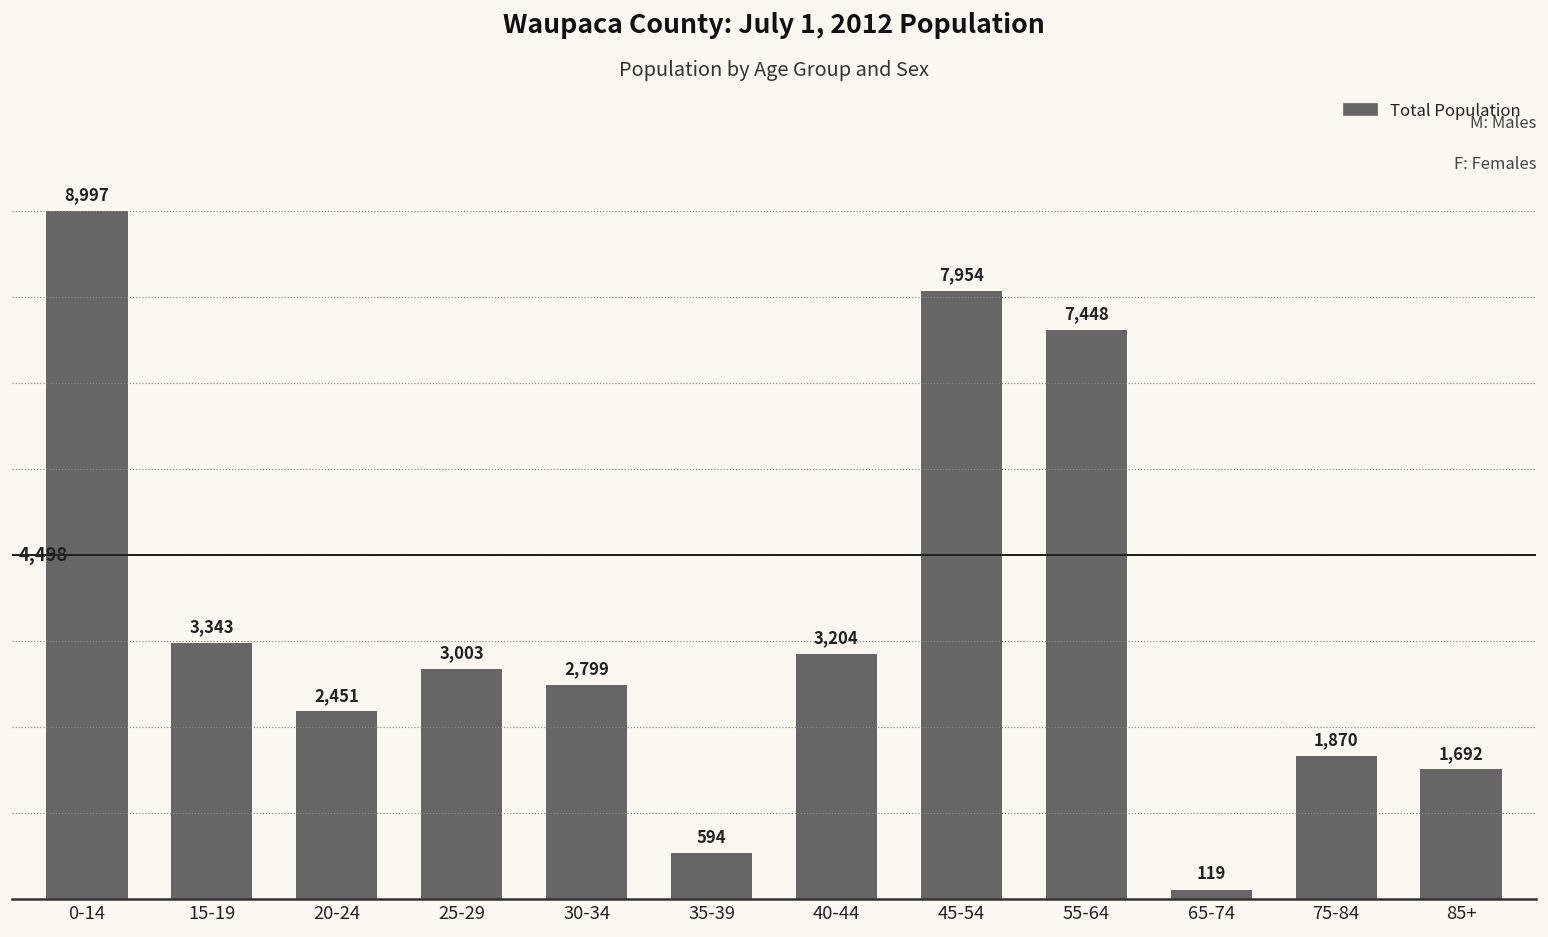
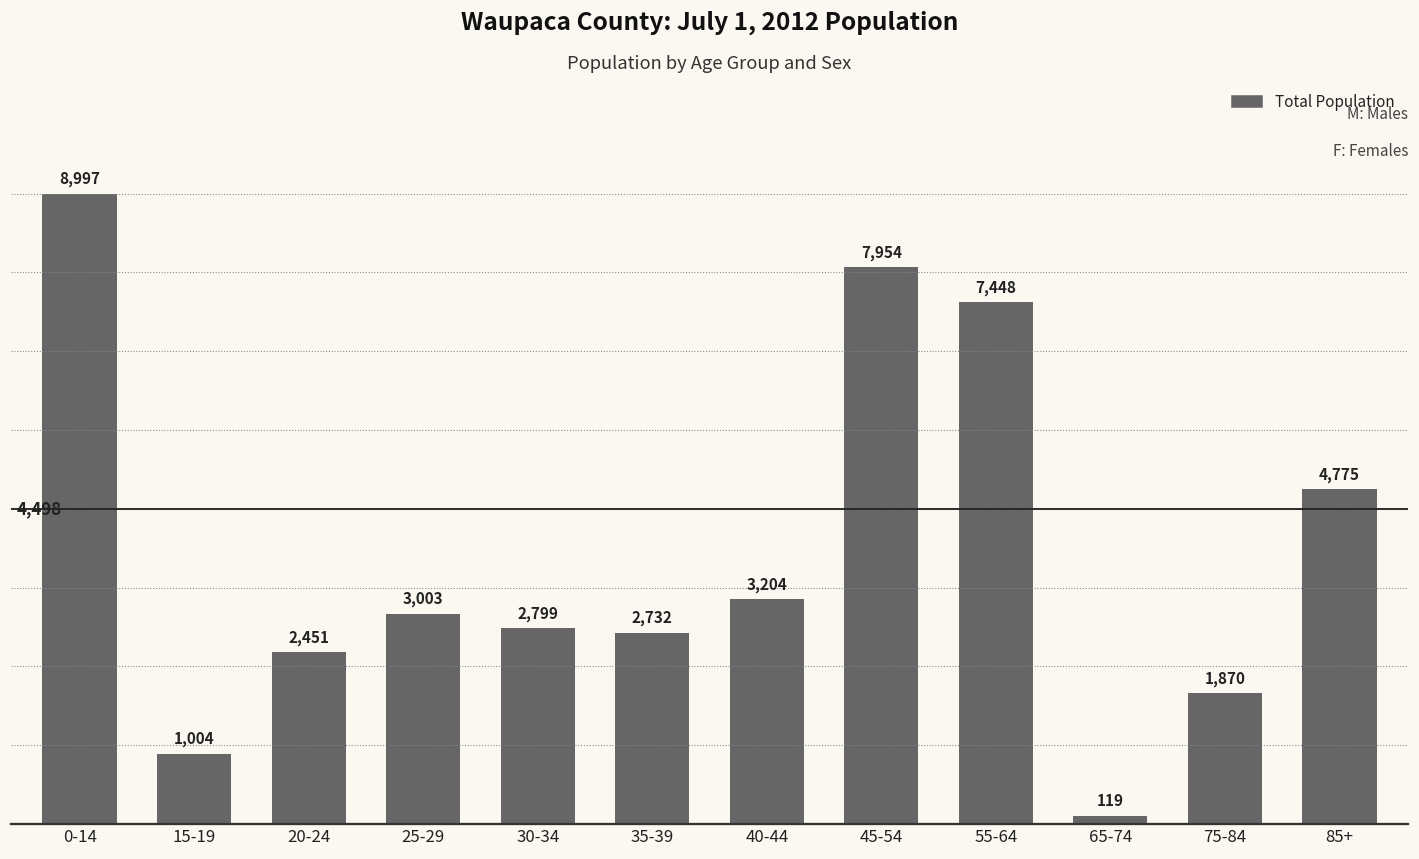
  {
    "0-14": "8,997",
-   "15-19": "3,343",
+   "15-19": "1,004",
    "20-24": "2,451",
    "25-29": "3,003",
    "30-34": "2,799",
-   "35-39": "594",
+   "35-39": "2,732",
    "40-44": "3,204",
    "45-54": "7,954",
    "55-64": "7,448",
    "65-74": "119",
    "75-84": "1,870",
-   "85+": "1,692"
+   "85+": "4,775"
  }
